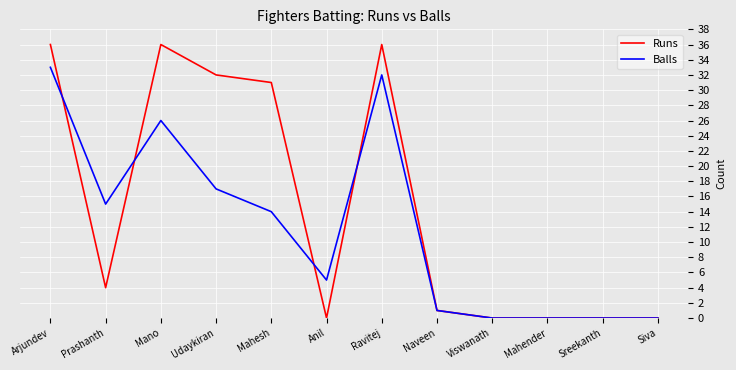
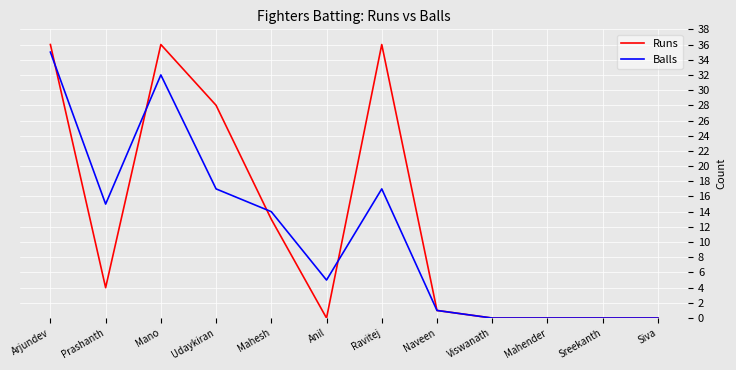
  {
    "Runs": {
      "Arjundev": 36,
      "Prashanth": 4,
      "Mano": 36,
-     "Udaykiran": 32,
-     "Mahesh": 31,
+     "Udaykiran": 28,
+     "Mahesh": 13,
      "Anil": 0,
      "Ravitej": 36
    },
    "Balls": {
-     "Arjundev": 33,
+     "Arjundev": 35,
      "Prashanth": 15,
-     "Mano": 26,
+     "Mano": 32,
      "Udaykiran": 17,
      "Mahesh": 14,
      "Anil": 5,
-     "Ravitej": 32
+     "Ravitej": 17
    }
  }
